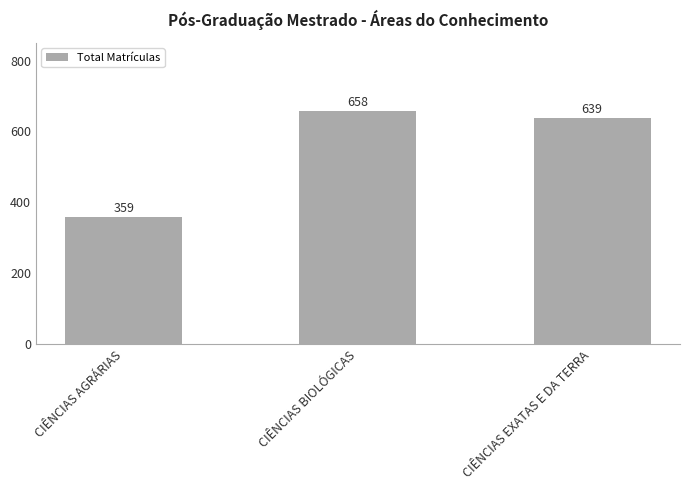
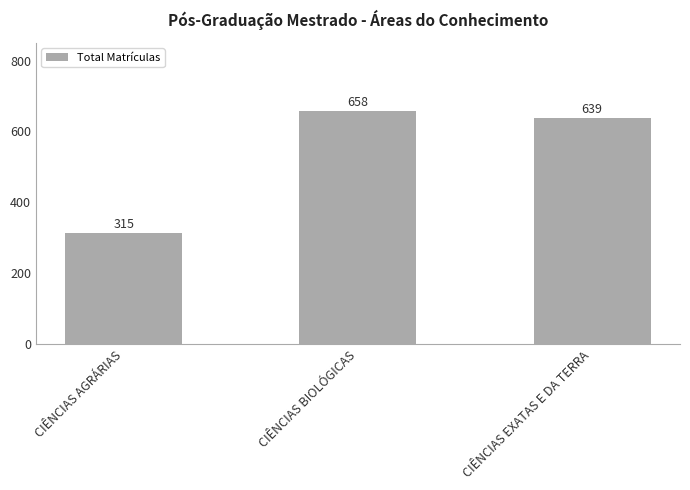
  {
-   "CIÊNCIAS AGRÁRIAS": 359,
+   "CIÊNCIAS AGRÁRIAS": 315,
    "CIÊNCIAS BIOLÓGICAS": 658,
    "CIÊNCIAS EXATAS E DA TERRA": 639
  }
